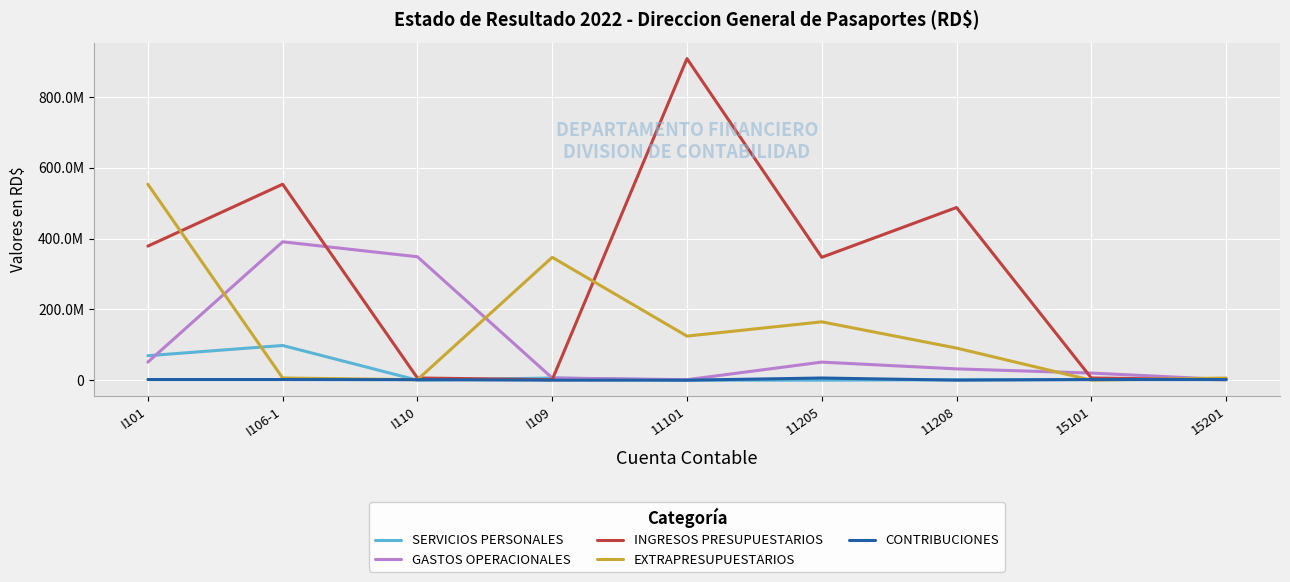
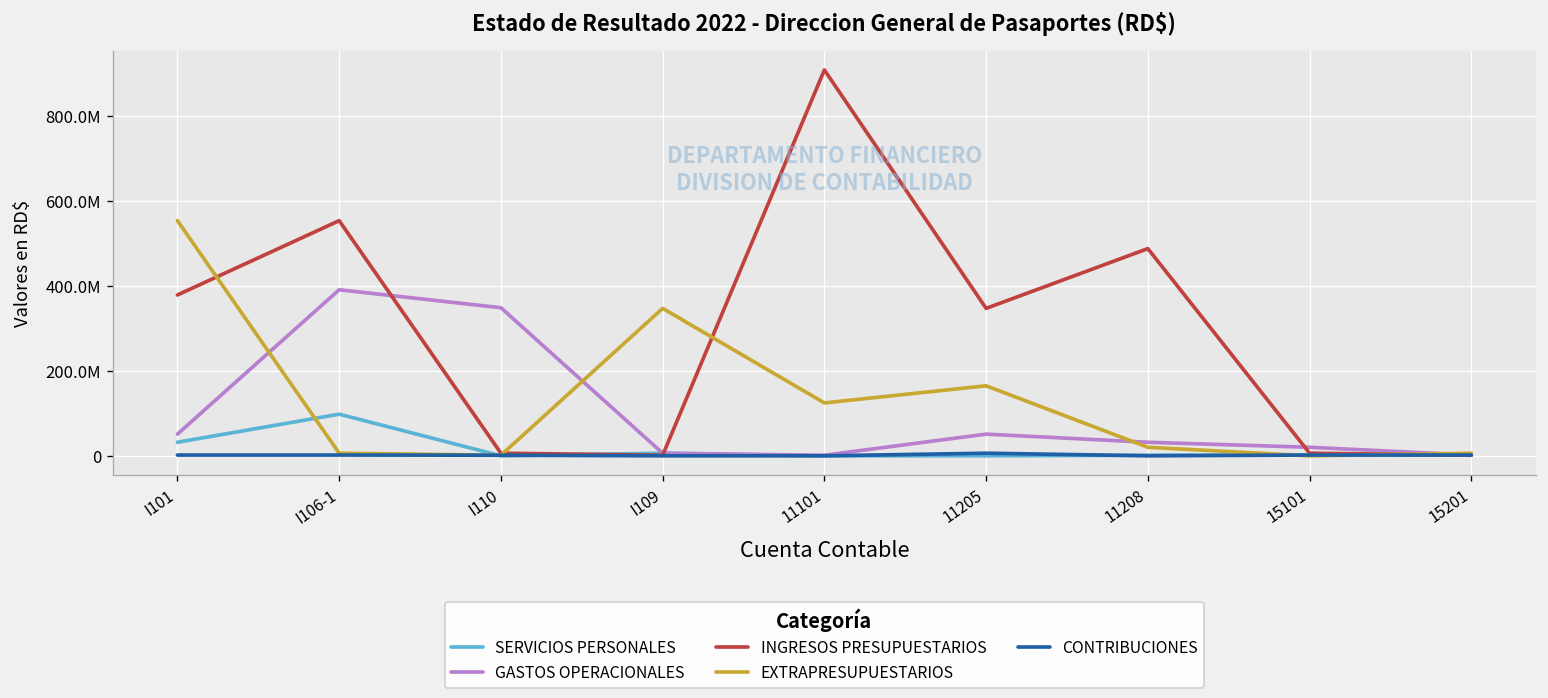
  {
    "SERVICIOS PERSONALES": {
-     "I101": 70000000,
+     "I101": 30000000,
      "I106-1": 100000000
    },
    "GASTOS OPERACIONALES": {
      "I101": 50000000,
      "I106-1": 390000000,
      "I110": 350000000,
      "11205": 50000000,
      "11208": 30000000,
      "15101": 20000000
    },
    "INGRESOS PRESUPUESTARIOS": {
      "I101": 380000000,
      "I106-1": 550000000,
      "11101": 910000000,
      "11205": 350000000,
      "11208": 490000000
    },
    "EXTRAPRESUPUESTARIOS": {
      "I101": 550000000,
      "I109": 350000000,
      "11101": 120000000,
      "11205": 160000000,
-     "11208": 90000000
+     "11208": 20000000
    },
    "CONTRIBUCIONES": {
      "I101": 0
    }
  }
